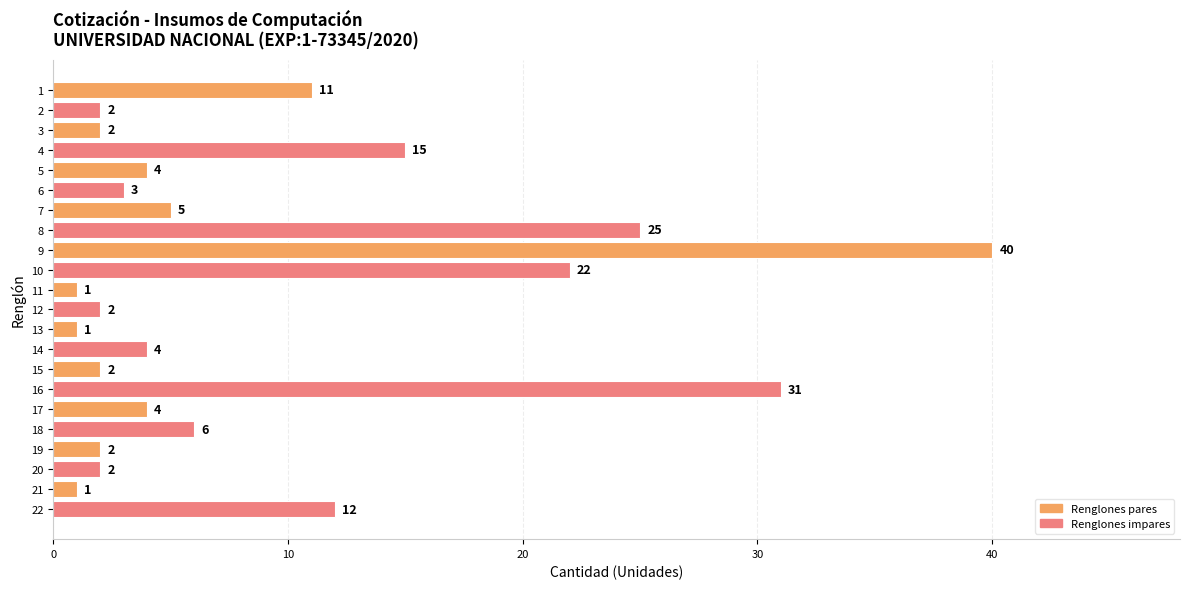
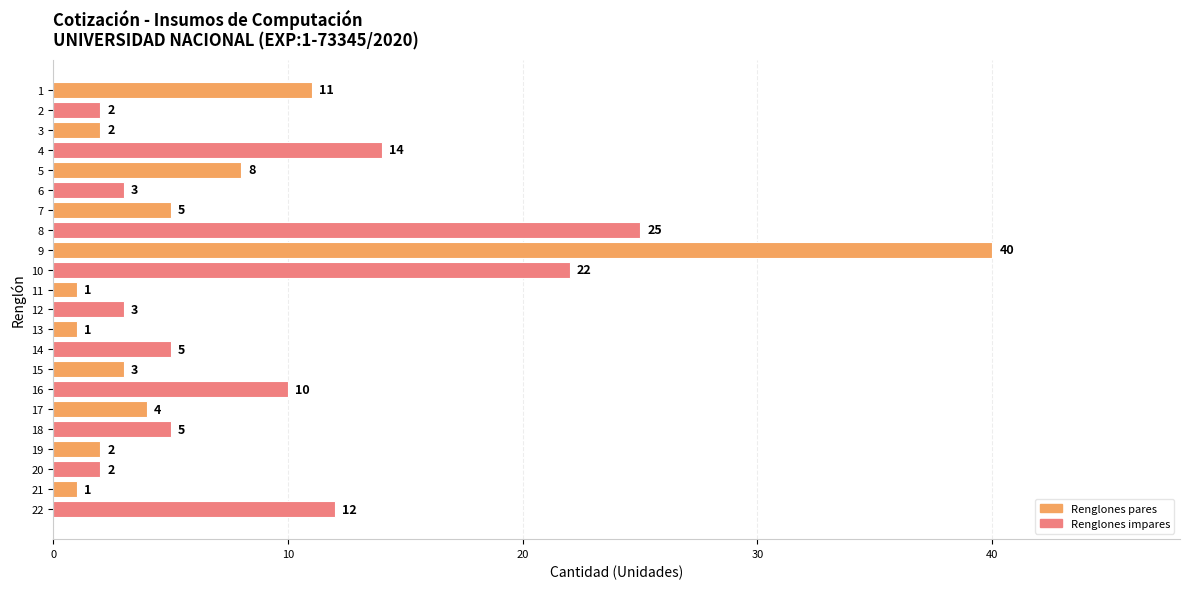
  {
    "1": 11,
    "2": 2,
    "3": 2,
-   "4": 15,
-   "5": 4,
+   "4": 14,
+   "5": 8,
    "6": 3,
    "7": 5,
    "8": 25,
    "9": 40,
    "10": 22,
    "11": 1,
-   "12": 2,
+   "12": 3,
    "13": 1,
-   "14": 4,
-   "15": 2,
-   "16": 31,
+   "14": 5,
+   "15": 3,
+   "16": 10,
    "17": 4,
-   "18": 6,
+   "18": 5,
    "19": 2,
    "20": 2,
    "21": 1,
    "22": 12
  }
